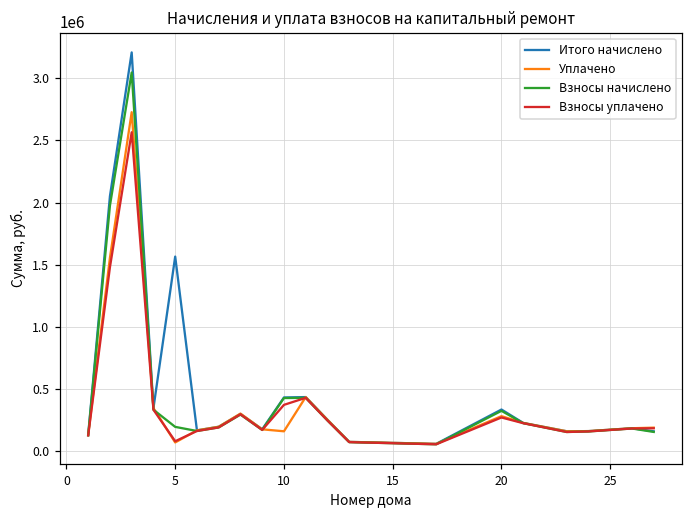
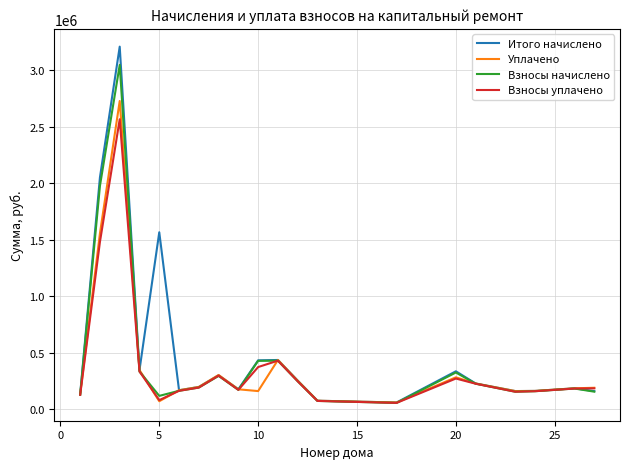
  {
    "Итого начислено": {
      "5": 1560000
    },
    "Уплачено": {
      "10": 160000
    },
    "Взносы начислено": {
-     "5": 200000
+     "5": 120000
    },
    "Взносы уплачено": {
      "10": 370000
    }
  }
